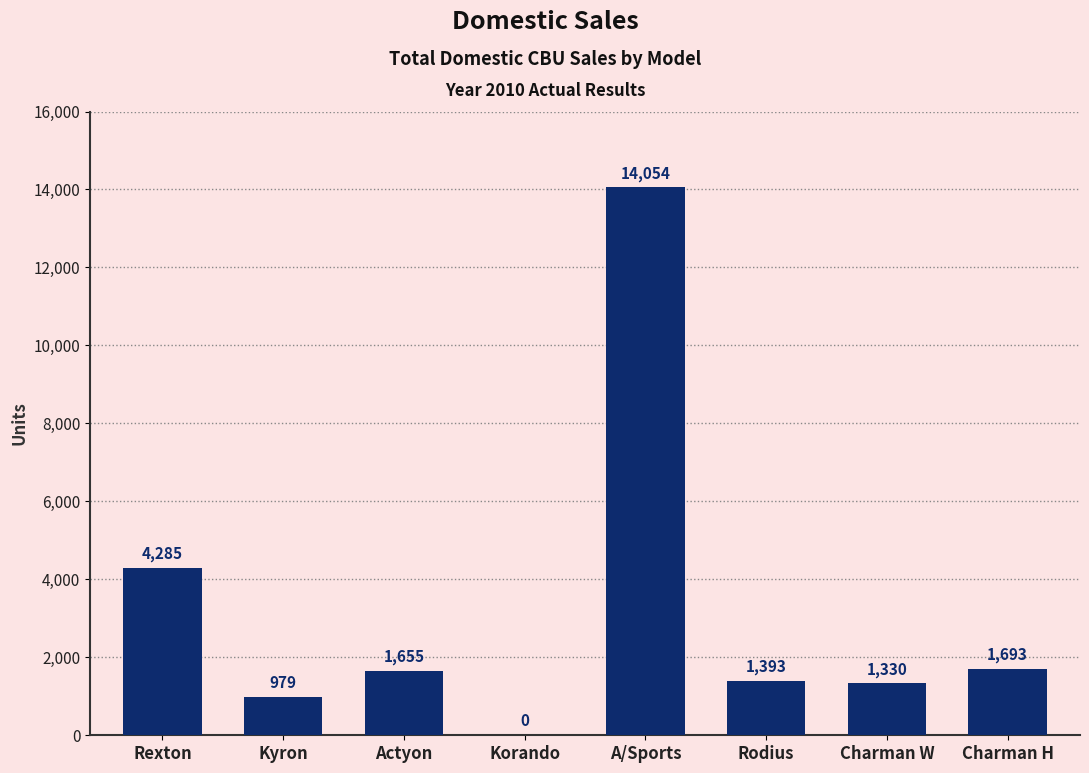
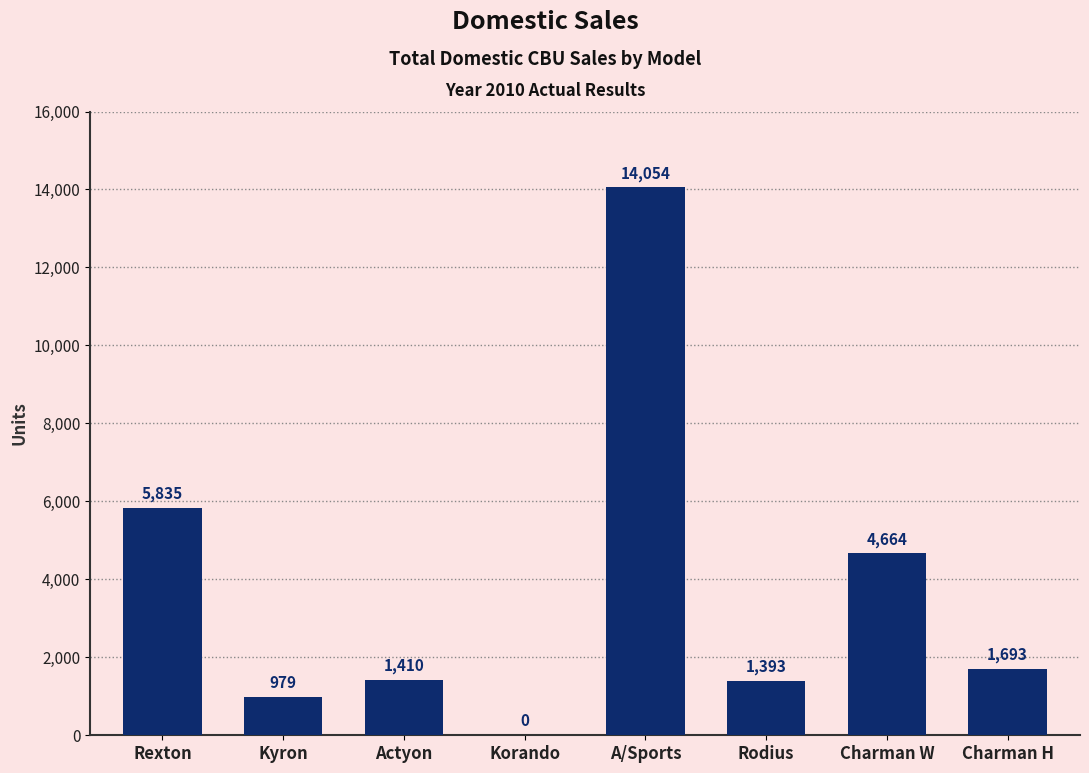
  {
-   "Rexton": "4,285",
+   "Rexton": "5,835",
    "Kyron": "979",
-   "Actyon": "1,655",
+   "Actyon": "1,410",
    "Korando": "0",
    "A/Sports": "14,054",
    "Rodius": "1,393",
-   "Charman W": "1,330",
+   "Charman W": "4,664",
    "Charman H": "1,693"
  }
